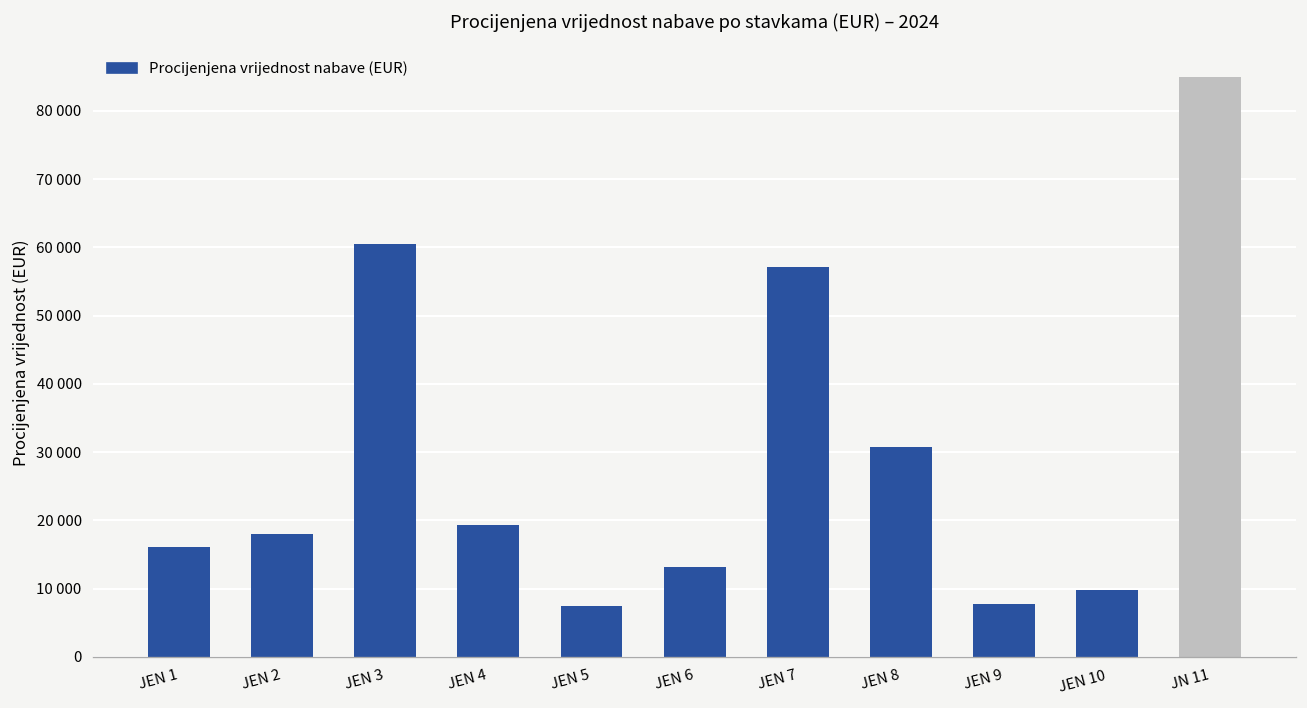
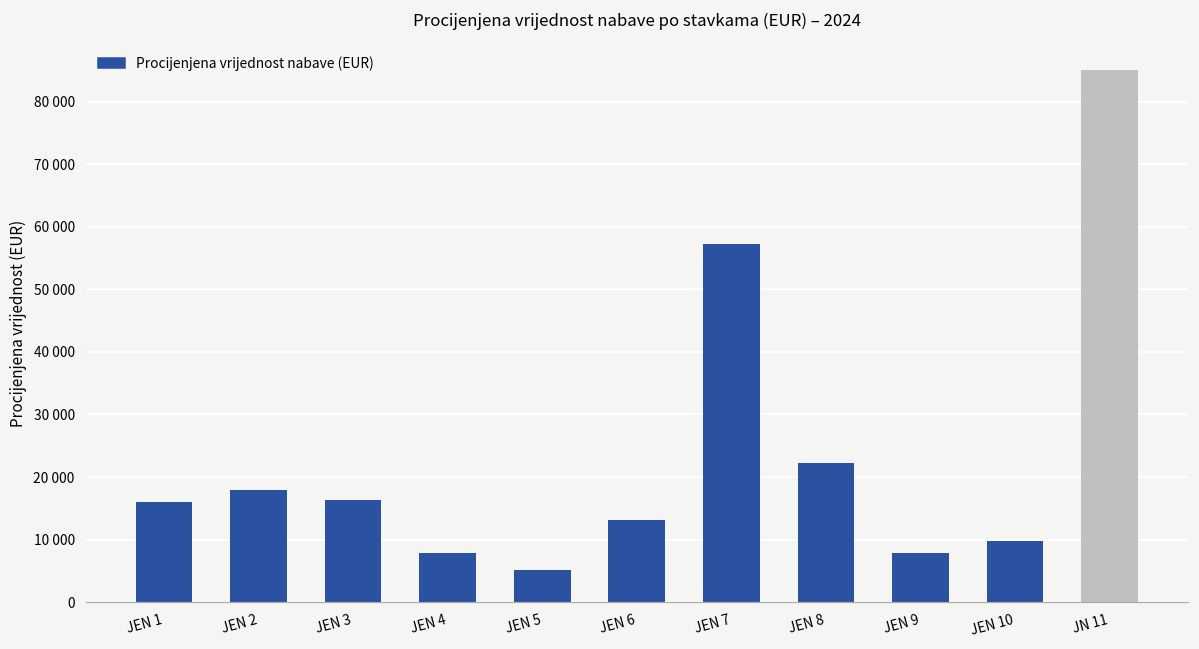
  {
    "JEN 1": 16000,
    "JEN 2": 18000,
-   "JEN 3": 61000,
-   "JEN 4": 19000,
-   "JEN 5": 7000,
+   "JEN 3": 16000,
+   "JEN 4": 8000,
+   "JEN 5": 5000,
    "JEN 6": 13000,
    "JEN 7": 57000,
-   "JEN 8": 31000,
+   "JEN 8": 22000,
    "JEN 9": 8000,
    "JEN 10": 10000,
    "JN 11": 85000
  }
